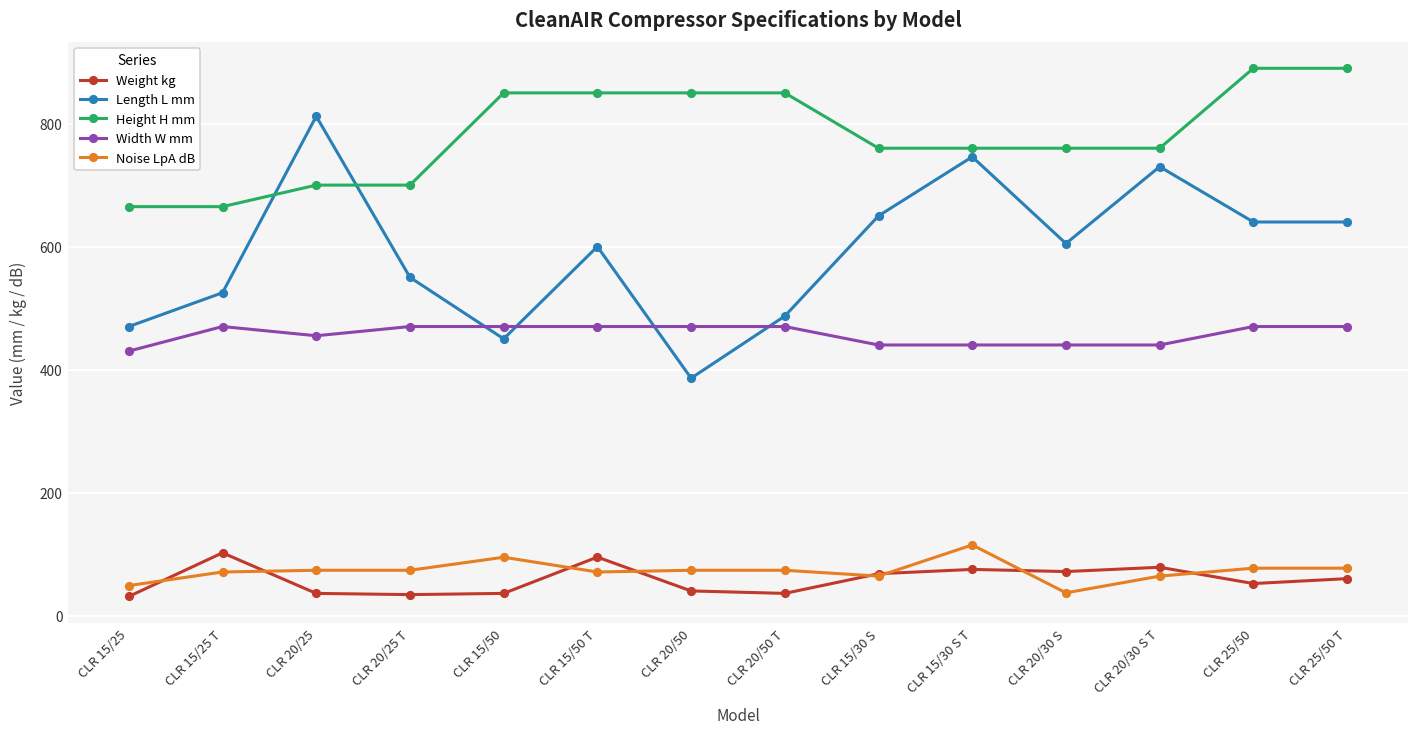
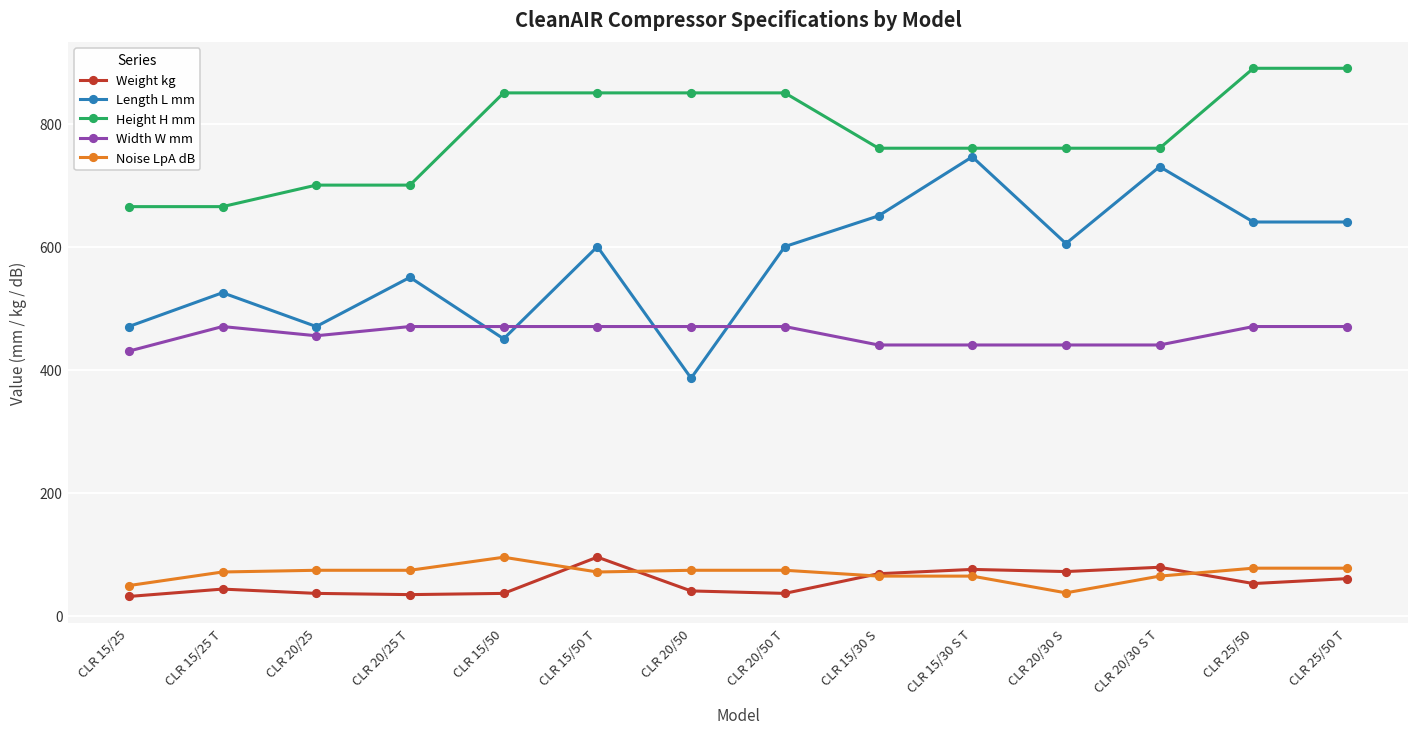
  {
    "Weight kg": {
      "CLR 15/25": 30,
-     "CLR 15/25 T": 100,
+     "CLR 15/25 T": 40,
      "CLR 20/25": 40,
      "CLR 20/25 T": 30,
      "CLR 15/50": 40,
      "CLR 15/50 T": 100,
      "CLR 20/50": 40,
      "CLR 20/50 T": 40,
      "CLR 15/30 S T": 80,
      "CLR 20/30 S": 70,
      "CLR 20/30 S T": 80,
      "CLR 25/50": 50,
      "CLR 25/50 T": 60
    },
    "Length L mm": {
      "CLR 15/25": 470,
      "CLR 15/25 T": 530,
-     "CLR 20/25": 810,
+     "CLR 20/25": 470,
      "CLR 20/25 T": 550,
      "CLR 15/50": 450,
      "CLR 15/50 T": 600,
      "CLR 20/50": 390,
-     "CLR 20/50 T": 490,
+     "CLR 20/50 T": 600,
      "CLR 15/30 S": 650,
      "CLR 15/30 S T": 750,
      "CLR 20/30 S": 610,
      "CLR 20/30 S T": 730,
      "CLR 25/50": 640,
      "CLR 25/50 T": 640
    },
    "Height H mm": {
      "CLR 15/25": 670,
      "CLR 15/25 T": 670,
      "CLR 20/25": 700,
      "CLR 20/25 T": 700,
      "CLR 15/50": 850,
      "CLR 15/50 T": 850,
      "CLR 20/50": 850,
      "CLR 20/50 T": 850,
      "CLR 15/30 S": 760,
      "CLR 15/30 S T": 760,
      "CLR 20/30 S": 760,
      "CLR 20/30 S T": 760,
      "CLR 25/50": 890,
      "CLR 25/50 T": 890
    },
    "Width W mm": {
      "CLR 15/25": 430,
      "CLR 15/25 T": 470,
      "CLR 20/25": 460,
      "CLR 20/25 T": 470,
      "CLR 15/50": 470,
      "CLR 15/50 T": 470,
      "CLR 20/50": 470,
      "CLR 20/50 T": 470,
      "CLR 15/30 S": 440,
      "CLR 15/30 S T": 440,
      "CLR 20/30 S": 440,
      "CLR 20/30 S T": 440,
      "CLR 25/50": 470,
      "CLR 25/50 T": 470
    },
    "Noise LpA dB": {
      "CLR 15/25": 50,
      "CLR 15/25 T": 70,
      "CLR 20/25": 70,
      "CLR 20/25 T": 70,
      "CLR 15/50": 90,
      "CLR 15/50 T": 70,
      "CLR 20/50": 70,
      "CLR 20/50 T": 70,
-     "CLR 15/30 S T": 110,
+     "CLR 15/30 S T": 60,
      "CLR 20/30 S": 40,
      "CLR 20/30 S T": 60,
      "CLR 25/50": 80,
      "CLR 25/50 T": 80
    }
  }
